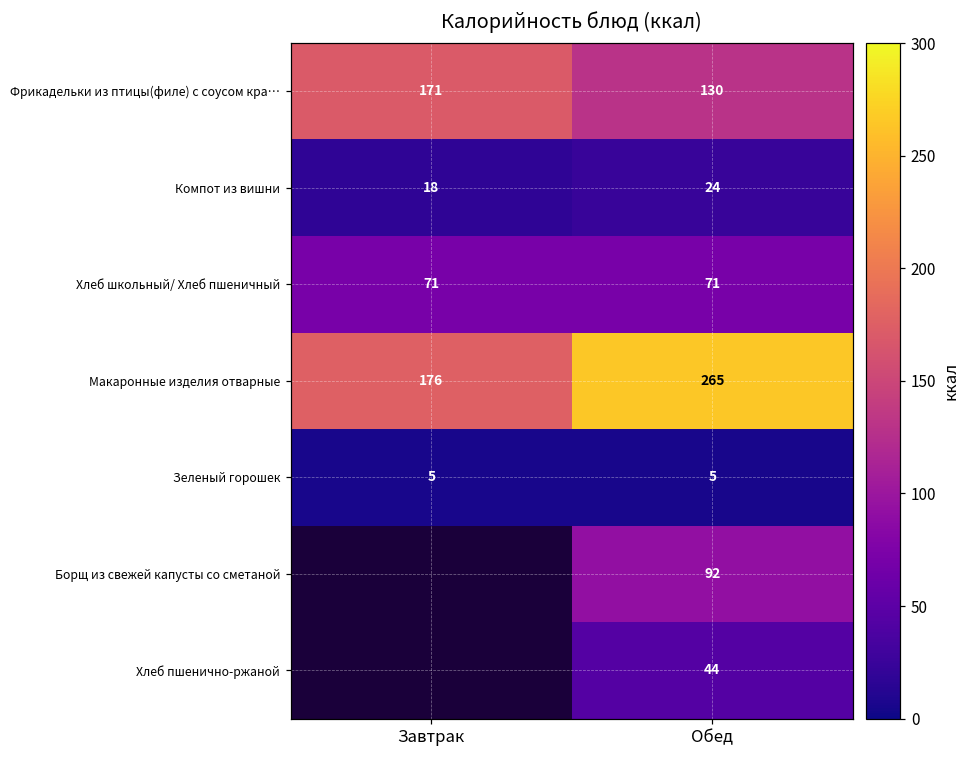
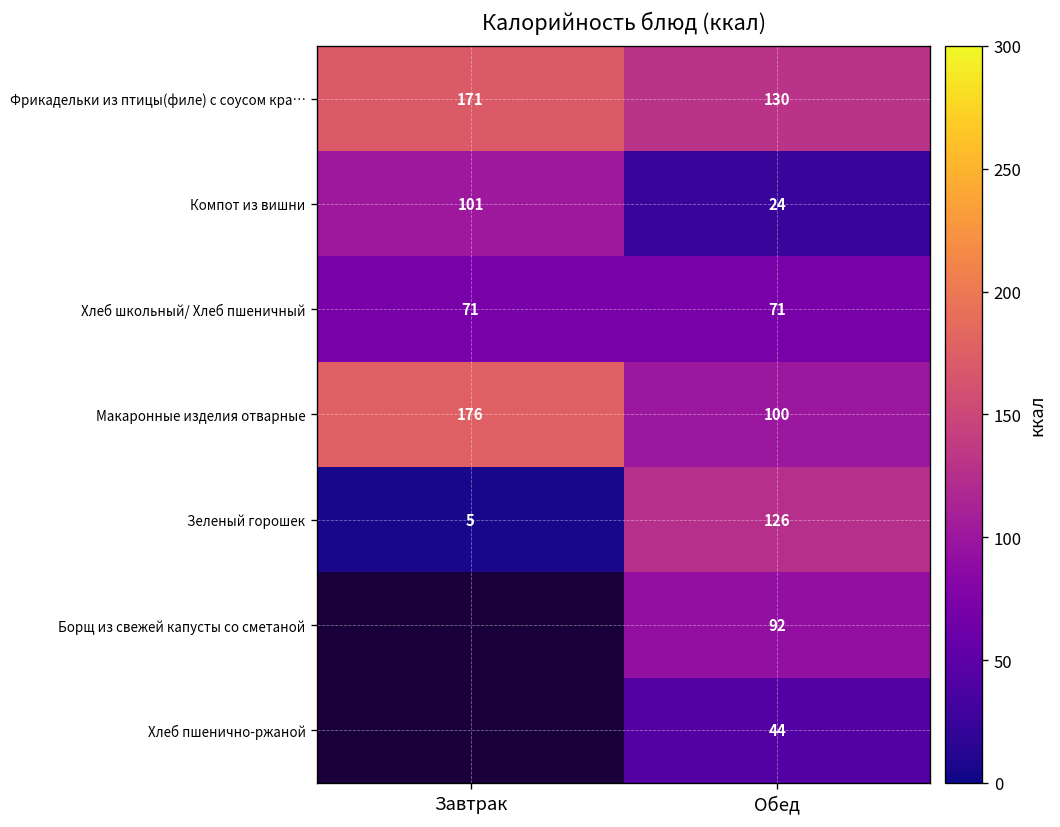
  {
    "Фрикадельки из птицы(филе) с соусом кра…": {
      "Завтрак": 171,
      "Обед": 130
    },
    "Компот из вишни": {
-     "Завтрак": 18,
+     "Завтрак": 101,
      "Обед": 24
    },
    "Хлеб школьный/ Хлеб пшеничный": {
      "Завтрак": 71,
      "Обед": 71
    },
    "Макаронные изделия отварные": {
      "Завтрак": 176,
-     "Обед": 265
+     "Обед": 100
    },
    "Зеленый горошек": {
      "Завтрак": 5,
-     "Обед": 5
+     "Обед": 126
    },
    "Борщ из свежей капусты со сметаной": {
      "Обед": 92
    },
    "Хлеб пшенично-ржаной": {
      "Обед": 44
    }
  }
